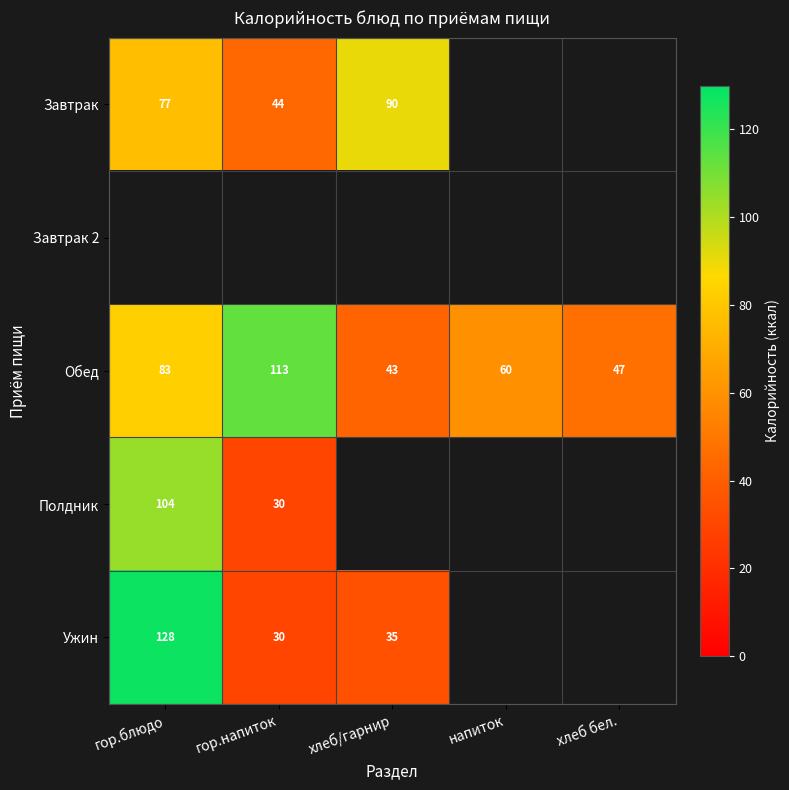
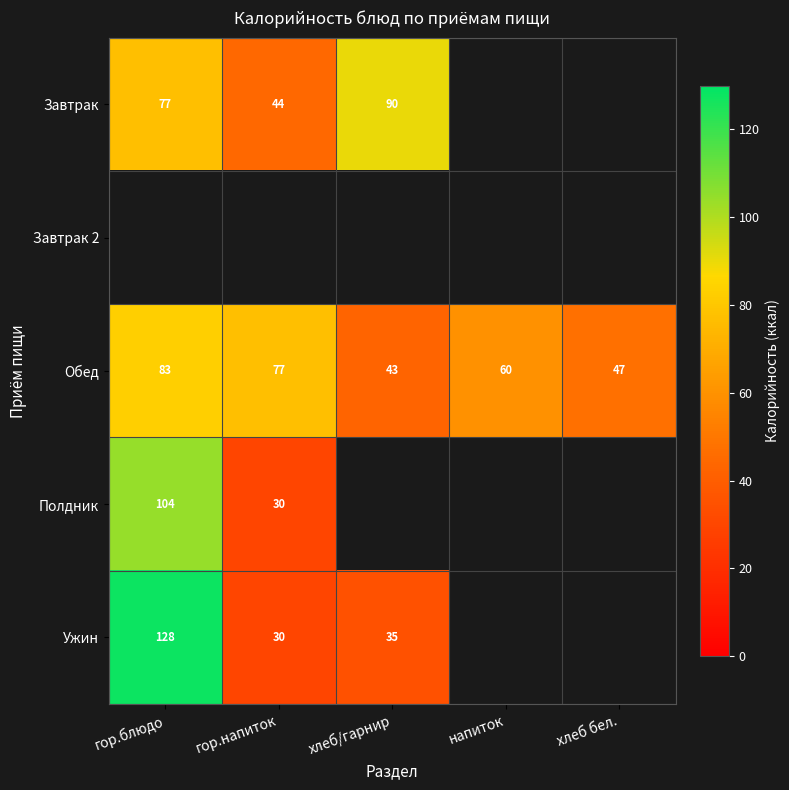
  {
    "Завтрак": {
      "гор.блюдо": 77,
      "гор.напиток": 44,
      "хлеб/гарнир": 90
    },
    "Обед": {
      "гор.блюдо": 83,
-     "гор.напиток": 113,
+     "гор.напиток": 77,
      "хлеб/гарнир": 43,
      "напиток": 60,
      "хлеб бел.": 47
    },
    "Полдник": {
      "гор.блюдо": 104,
      "гор.напиток": 30
    },
    "Ужин": {
      "гор.блюдо": 128,
      "гор.напиток": 30,
      "хлеб/гарнир": 35
    }
  }
